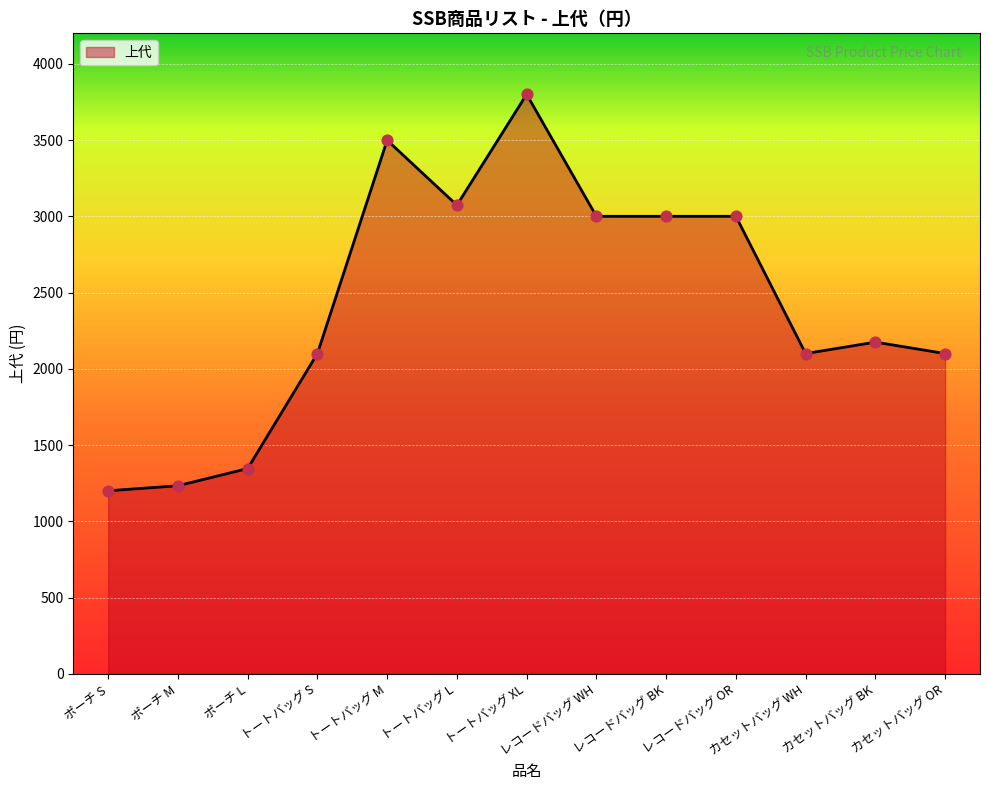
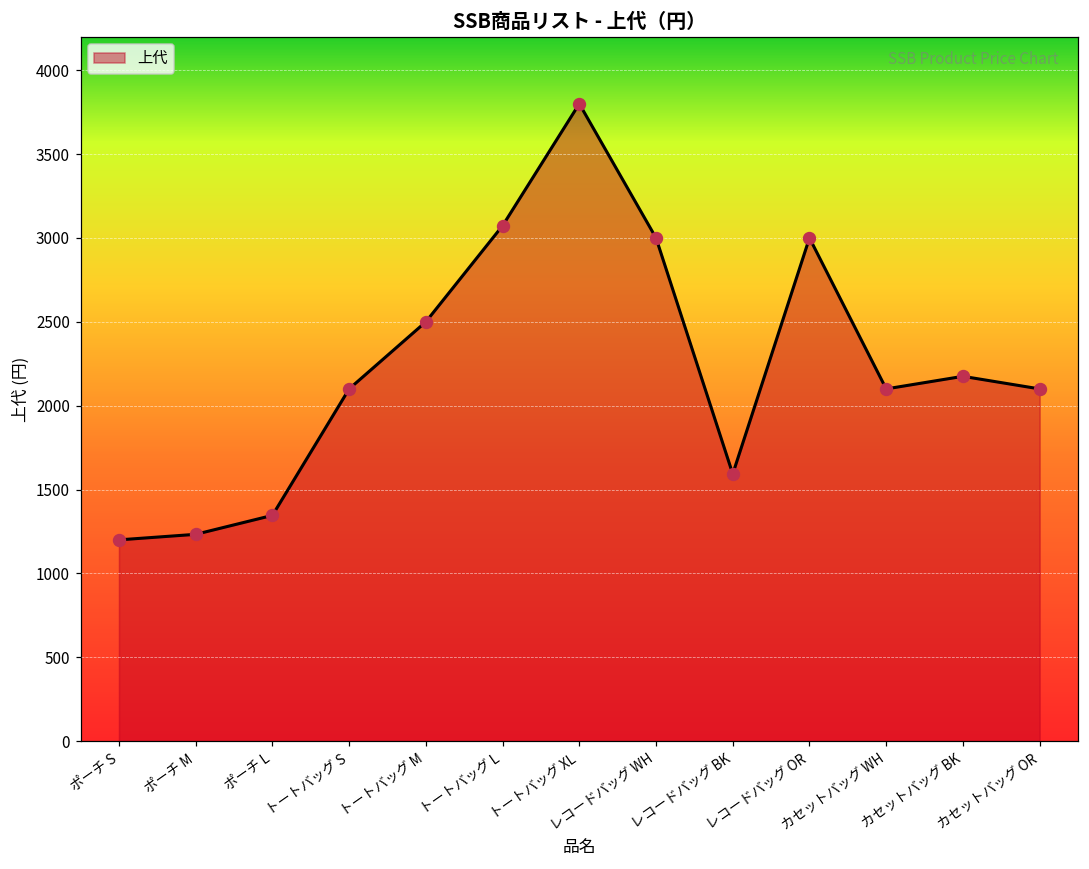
  {
    "ポーチ S": 1200,
    "ポーチ M": 1230,
    "ポーチ L": 1350,
    "トートバッグ S": 2100,
-   "トートバッグ M": 3500,
+   "トートバッグ M": 2500,
    "トートバッグ L": 3070,
    "トートバッグ XL": 3800,
    "レコードバッグ WH": 3000,
-   "レコードバッグ BK": 3000,
+   "レコードバッグ BK": 1590,
    "レコードバッグ OR": 3000,
    "カセットバッグ WH": 2100,
    "カセットバッグ BK": 2180,
    "カセットバッグ OR": 2100
  }
